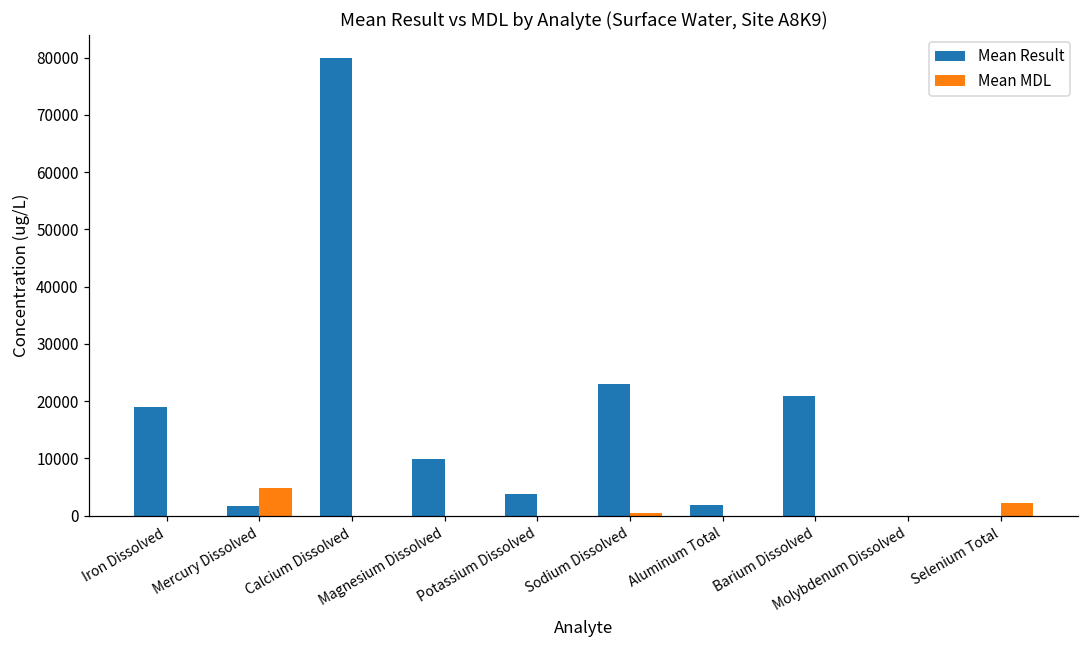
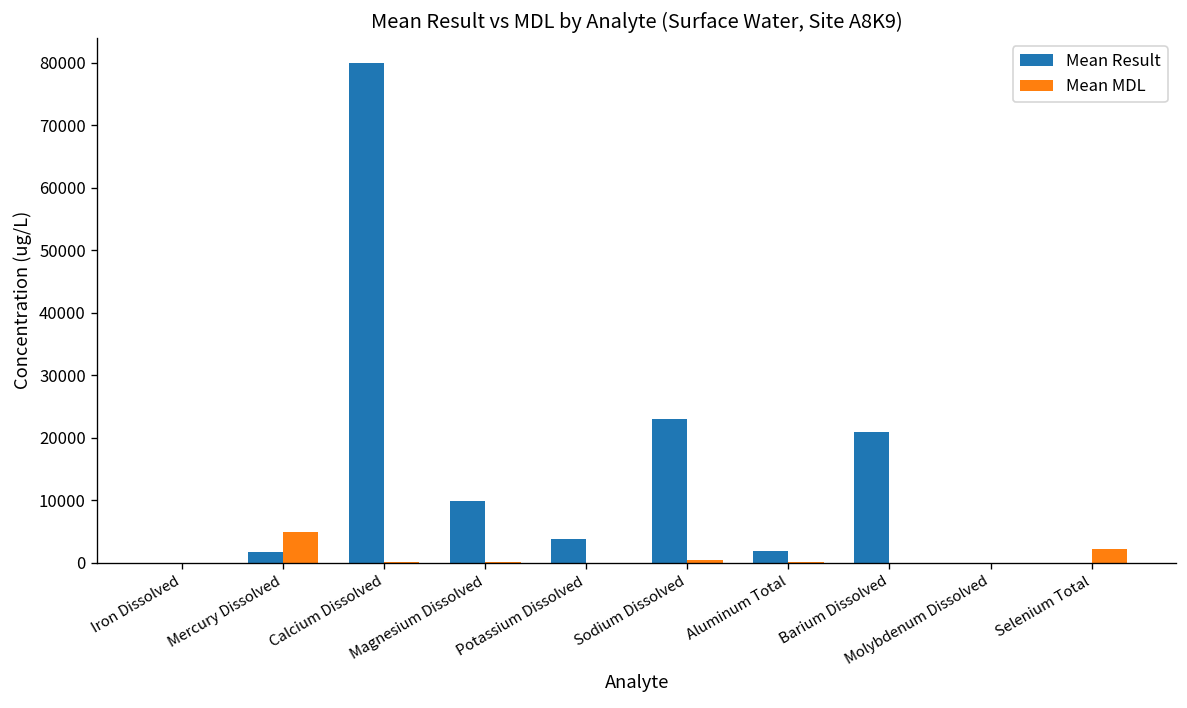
  {
    "Mean Result": {
-     "Iron Dissolved": 19000,
+     "Iron Dissolved": 0,
      "Mercury Dissolved": 2000,
      "Calcium Dissolved": 80000,
      "Magnesium Dissolved": 10000,
      "Potassium Dissolved": 4000,
      "Sodium Dissolved": 23000,
      "Aluminum Total": 2000,
      "Barium Dissolved": 21000
    },
    "Mean MDL": {
      "Mercury Dissolved": 5000,
      "Selenium Total": 2000
    }
  }
